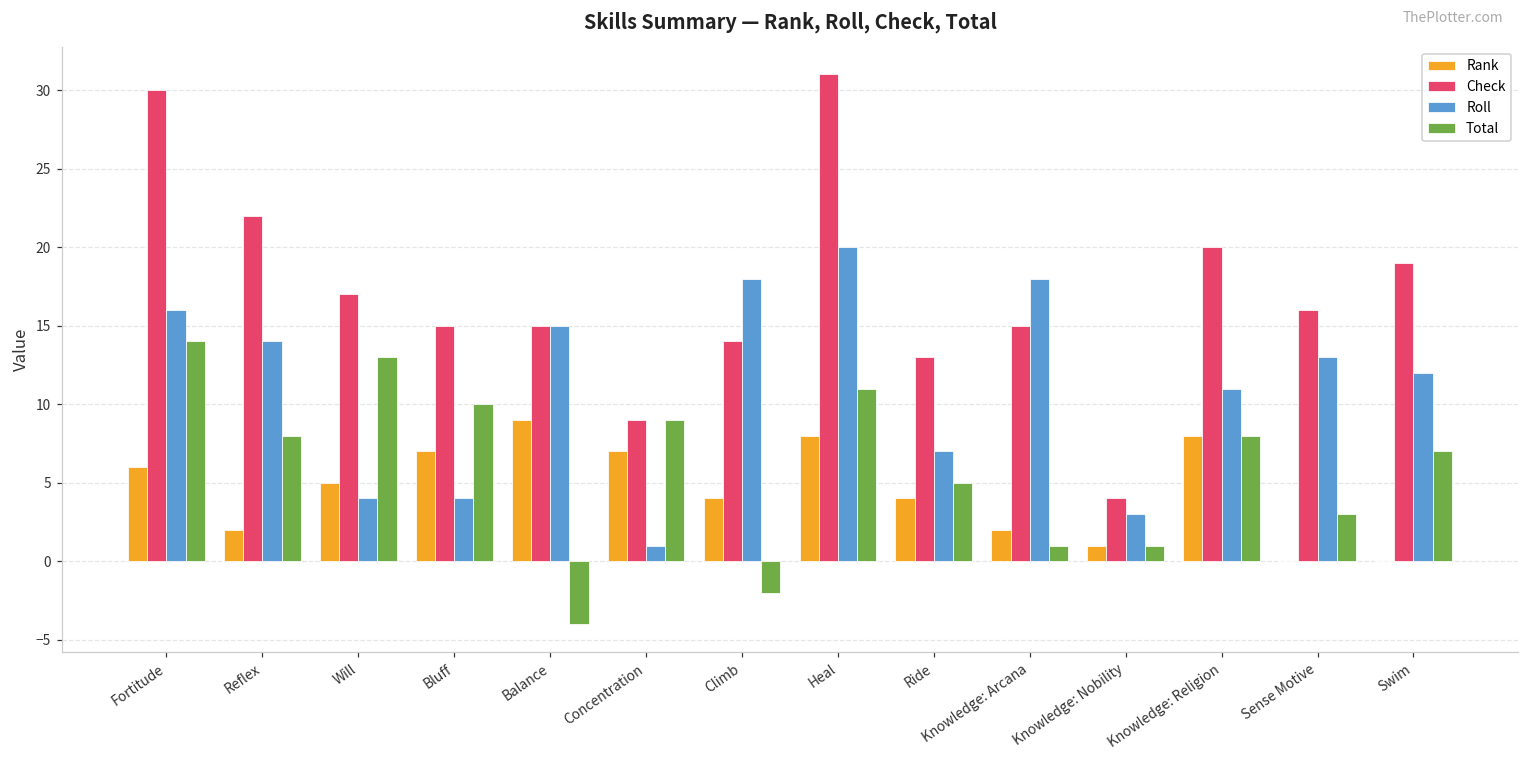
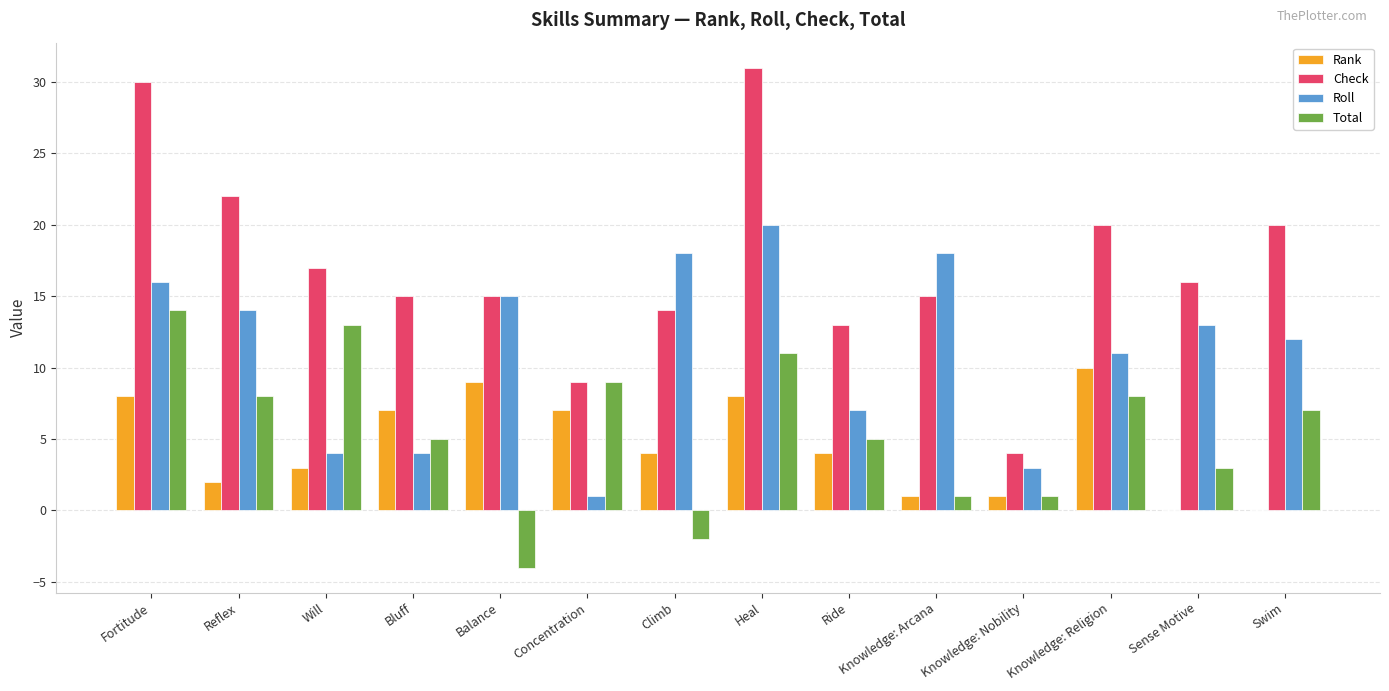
  {
    "Rank": {
-     "Fortitude": 6,
+     "Fortitude": 8,
      "Reflex": 2,
-     "Will": 5,
+     "Will": 3,
      "Bluff": 7,
      "Balance": 9,
      "Concentration": 7,
      "Climb": 4,
      "Heal": 8,
      "Ride": 4,
-     "Knowledge: Arcana": 2,
+     "Knowledge: Arcana": 1,
      "Knowledge: Nobility": 1,
-     "Knowledge: Religion": 8,
+     "Knowledge: Religion": 10,
      "Sense Motive": 0,
      "Swim": 0
    },
    "Check": {
      "Fortitude": 30,
      "Reflex": 22,
      "Will": 17,
      "Bluff": 15,
      "Balance": 15,
      "Concentration": 9,
      "Climb": 14,
      "Heal": 31,
      "Ride": 13,
      "Knowledge: Arcana": 15,
      "Knowledge: Nobility": 4,
      "Knowledge: Religion": 20,
      "Sense Motive": 16,
-     "Swim": 19
+     "Swim": 20
    },
    "Roll": {
      "Fortitude": 16,
      "Reflex": 14,
      "Will": 4,
      "Bluff": 4,
      "Balance": 15,
      "Concentration": 1,
      "Climb": 18,
      "Heal": 20,
      "Ride": 7,
      "Knowledge: Arcana": 18,
      "Knowledge: Nobility": 3,
      "Knowledge: Religion": 11,
      "Sense Motive": 13,
      "Swim": 12
    },
    "Total": {
      "Fortitude": 14,
      "Reflex": 8,
      "Will": 13,
-     "Bluff": 10,
+     "Bluff": 5,
      "Balance": -4,
      "Concentration": 9,
      "Climb": -2,
      "Heal": 11,
      "Ride": 5,
      "Knowledge: Arcana": 1,
      "Knowledge: Nobility": 1,
      "Knowledge: Religion": 8,
      "Sense Motive": 3,
      "Swim": 7
    }
  }
